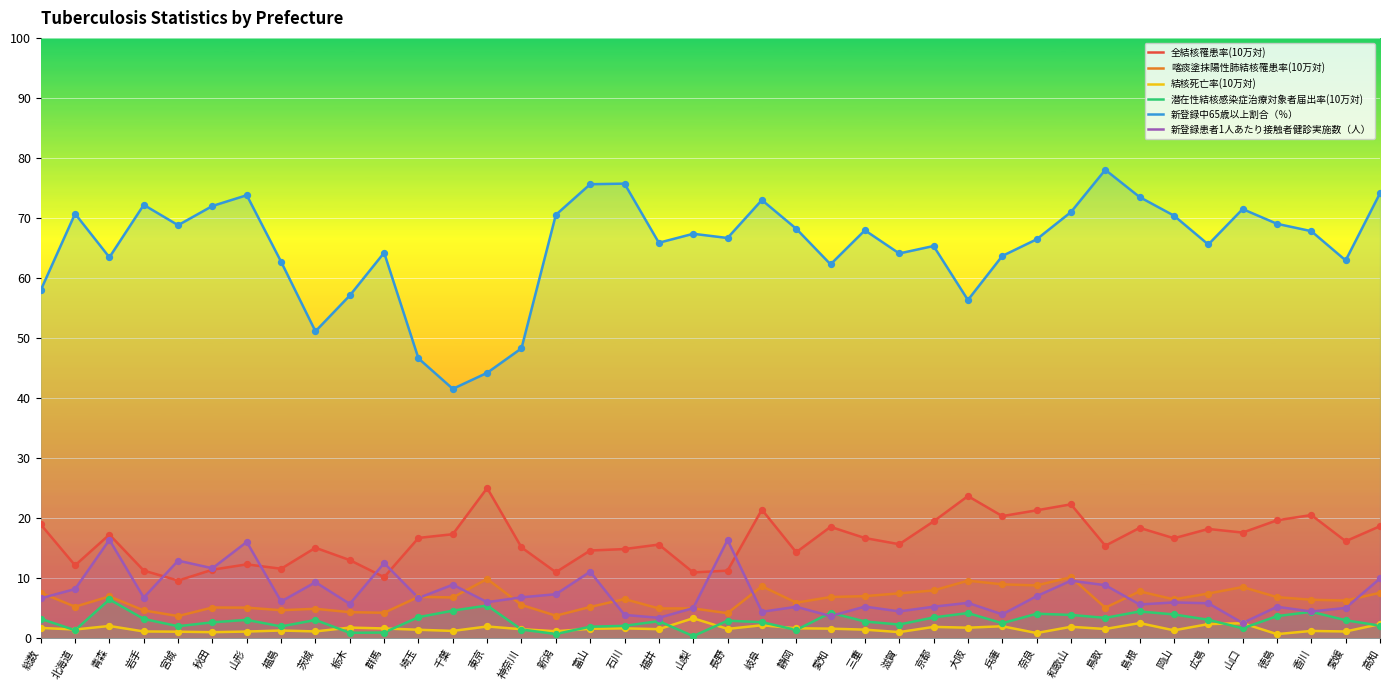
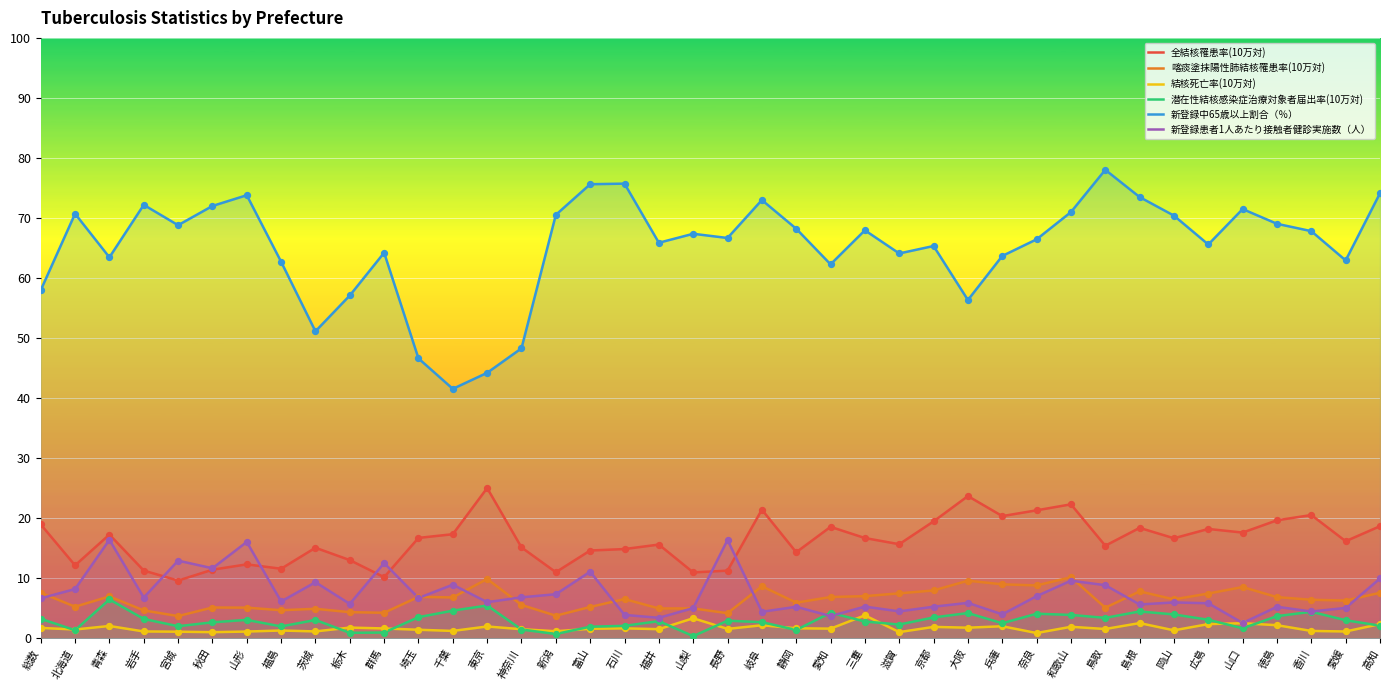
  {
    "結核死亡率(10万対)": {
      "総数": 2,
      "青森": 2,
      "岩手": 1,
      "宮城": 1,
      "秋田": 1,
      "山形": 1,
      "福島": 1,
      "茨城": 1,
      "栃木": 2,
      "群馬": 2,
      "埼玉": 1,
      "千葉": 1,
      "東京": 2,
      "新潟": 1,
      "福井": 2,
      "山梨": 3,
      "長野": 2,
      "岐阜": 2,
      "愛知": 2,
-     "三重": 1,
+     "三重": 4,
      "滋賀": 1,
      "京都": 2,
      "大阪": 2,
      "兵庫": 2,
      "奈良": 1,
      "和歌山": 2,
      "鳥取": 2,
      "島根": 3,
      "岡山": 1,
      "広島": 2,
-     "徳島": 1,
+     "徳島": 2,
      "香川": 1,
      "愛媛": 1
    },
    "潜在性結核感染症治療対象者届出率(10万対)": {
      "総数": 3,
      "青森": 6,
      "岩手": 3,
      "宮城": 2,
      "秋田": 3,
      "山形": 3,
      "福島": 2,
      "茨城": 3,
      "栃木": 1,
      "群馬": 1,
      "埼玉": 4,
      "千葉": 5,
      "東京": 5,
      "新潟": 1,
      "福井": 3,
      "山梨": 0,
      "長野": 3,
      "岐阜": 3,
      "愛知": 4,
      "三重": 3,
      "滋賀": 2,
      "京都": 3,
      "大阪": 4,
      "兵庫": 2,
      "奈良": 4,
      "和歌山": 4,
      "鳥取": 3,
      "島根": 4,
      "岡山": 4,
      "広島": 3,
      "山口": 2,
      "徳島": 4,
      "愛媛": 3
    },
    "新登録中65歳以上割合（％）": {
      "総数": 58,
      "北海道": 71,
      "青森": 63,
      "岩手": 72,
      "宮城": 69,
      "秋田": 72,
      "山形": 74,
      "福島": 63,
      "茨城": 51,
      "栃木": 57,
      "群馬": 64,
      "埼玉": 47,
      "千葉": 42,
      "東京": 44,
      "神奈川": 48,
      "新潟": 71,
      "富山": 76,
      "石川": 76,
      "福井": 66,
      "山梨": 67,
      "長野": 67,
      "岐阜": 73,
      "静岡": 68,
      "愛知": 62,
      "三重": 68,
      "滋賀": 64,
      "京都": 65,
      "大阪": 56,
      "兵庫": 64,
      "奈良": 66,
      "和歌山": 71,
      "鳥取": 78,
      "島根": 73,
      "岡山": 70,
      "広島": 66,
      "山口": 71,
      "徳島": 69,
      "香川": 68,
      "愛媛": 63,
      "高知": 74
    },
    "新登録患者1人あたり接触者健診実施数（人）": {
      "総数": 7,
      "北海道": 8,
      "青森": 16,
      "岩手": 7,
      "宮城": 13,
      "山形": 16,
      "福島": 6,
      "茨城": 9,
      "栃木": 6,
      "群馬": 13,
      "千葉": 9,
      "東京": 6,
      "神奈川": 7,
      "新潟": 7,
      "富山": 11,
      "石川": 4,
      "福井": 3,
      "長野": 16,
      "岐阜": 4,
      "静岡": 5,
      "愛知": 4,
      "三重": 5,
      "滋賀": 4,
      "京都": 5,
      "大阪": 6,
      "兵庫": 4,
      "奈良": 7,
      "和歌山": 10,
      "鳥取": 9,
      "島根": 6,
      "岡山": 6,
      "広島": 6,
      "徳島": 5,
      "愛媛": 5,
      "高知": 10
    }
  }
